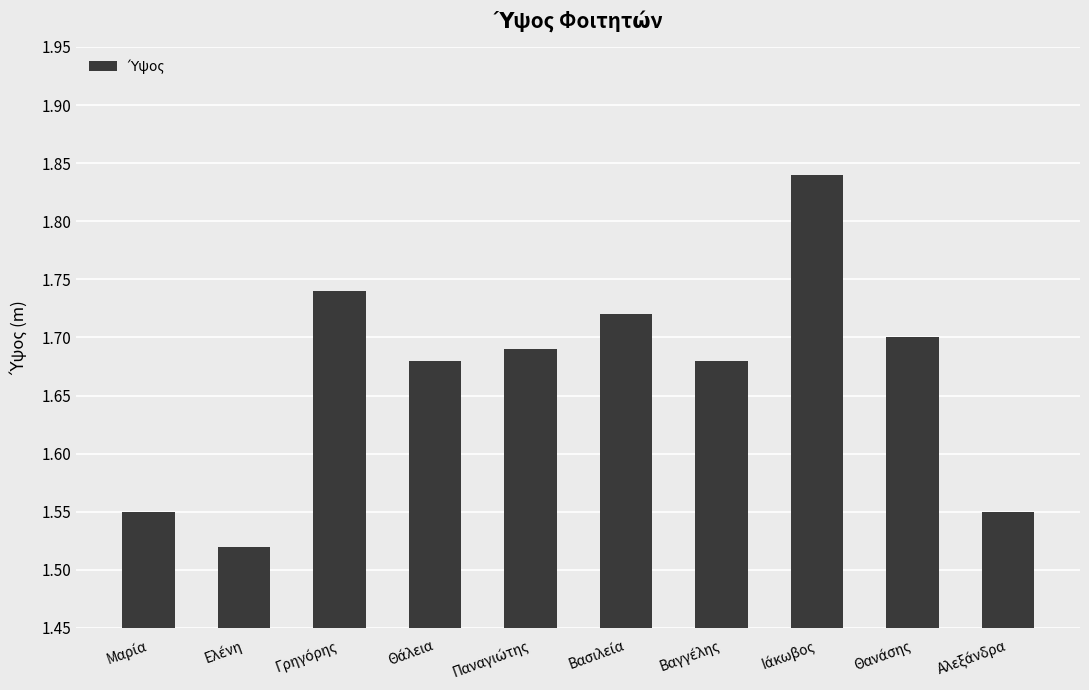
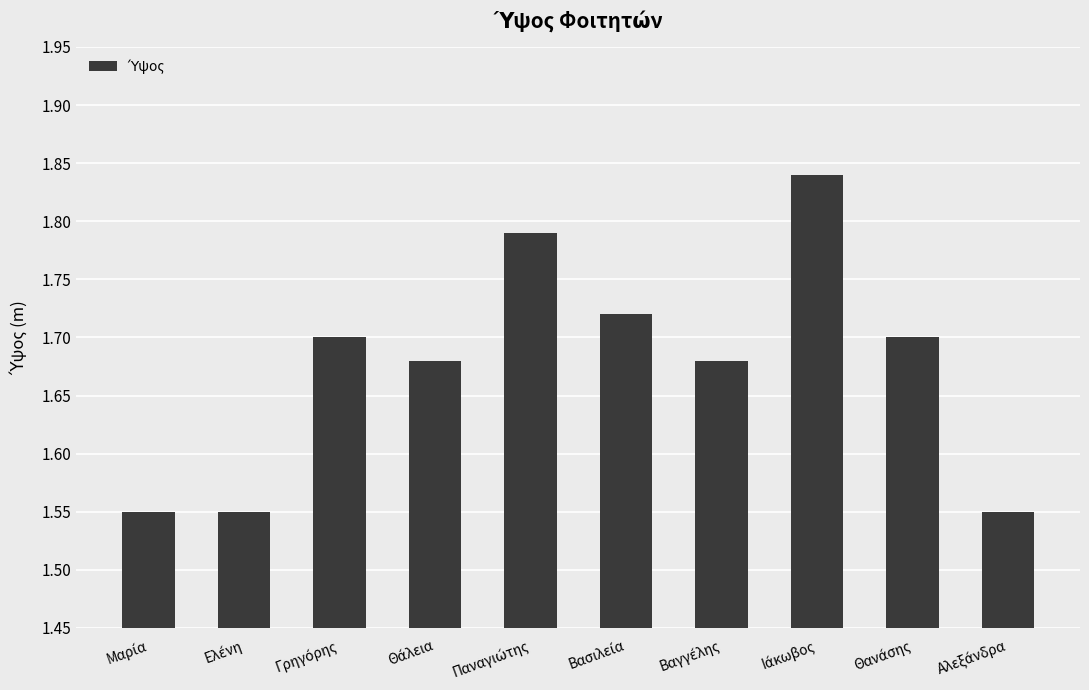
  {
    "Μαρία": 1.55,
-   "Ελένη": 1.52,
-   "Γρηγόρης": 1.74,
+   "Ελένη": 1.55,
+   "Γρηγόρης": 1.70,
    "Θάλεια": 1.68,
-   "Παναγιώτης": 1.69,
+   "Παναγιώτης": 1.79,
    "Βασιλεία": 1.72,
    "Βαγγέλης": 1.68,
    "Ιάκωβος": 1.84,
    "Θανάσης": 1.70,
    "Αλεξάνδρα": 1.55
  }
